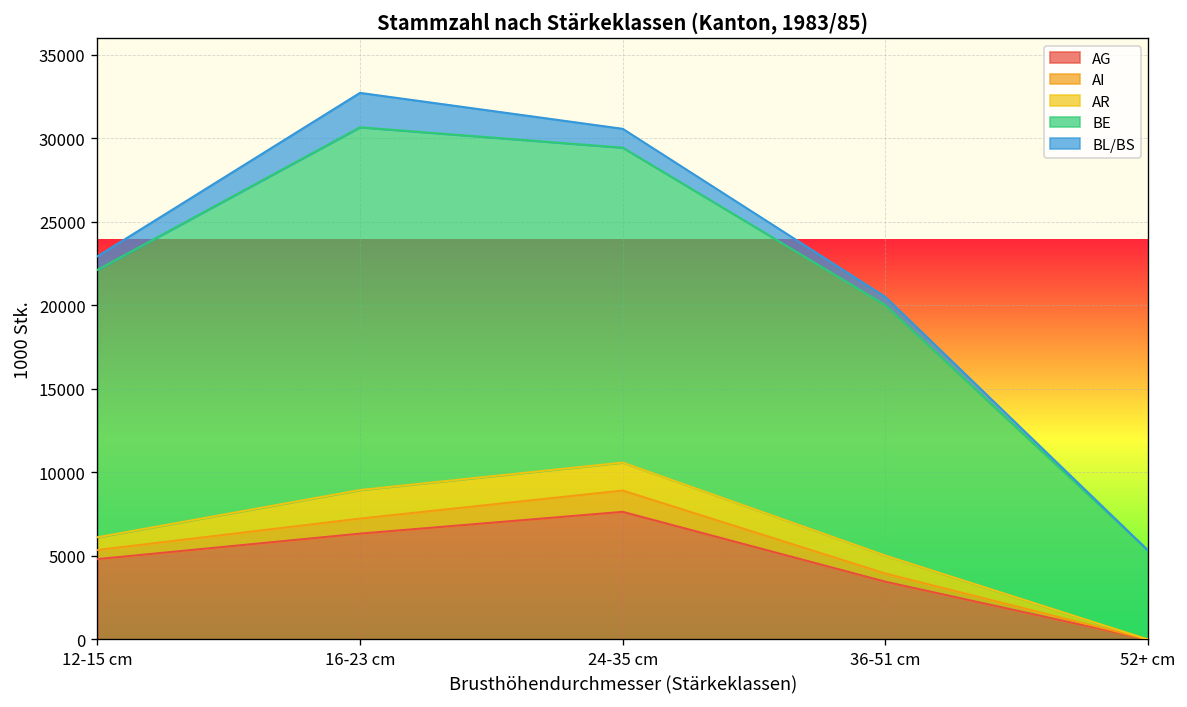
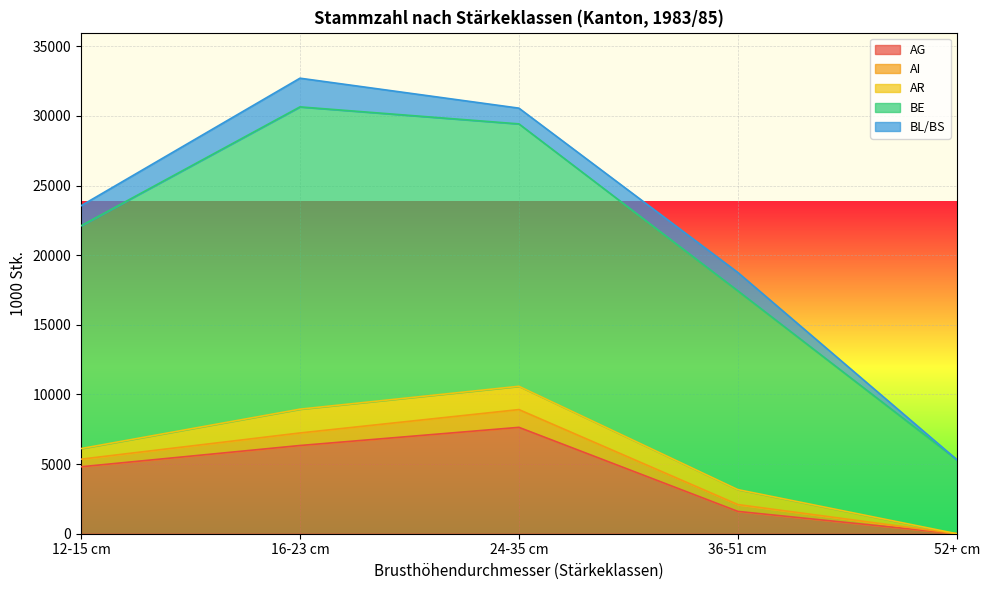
  {
    "AG": {
      "12-15 cm": 4800,
      "16-23 cm": 6300,
      "24-35 cm": 7600,
-     "36-51 cm": 3500
+     "36-51 cm": 1600
    },
    "BE": {
      "12-15 cm": 16000,
      "16-23 cm": 21700,
      "24-35 cm": 18800,
-     "36-51 cm": 15000
+     "36-51 cm": 14300
    },
    "BL/BS": {
-     "12-15 cm": 800,
+     "12-15 cm": 1400,
      "16-23 cm": 2100,
      "24-35 cm": 1100,
-     "36-51 cm": 500
+     "36-51 cm": 1300
    }
  }
